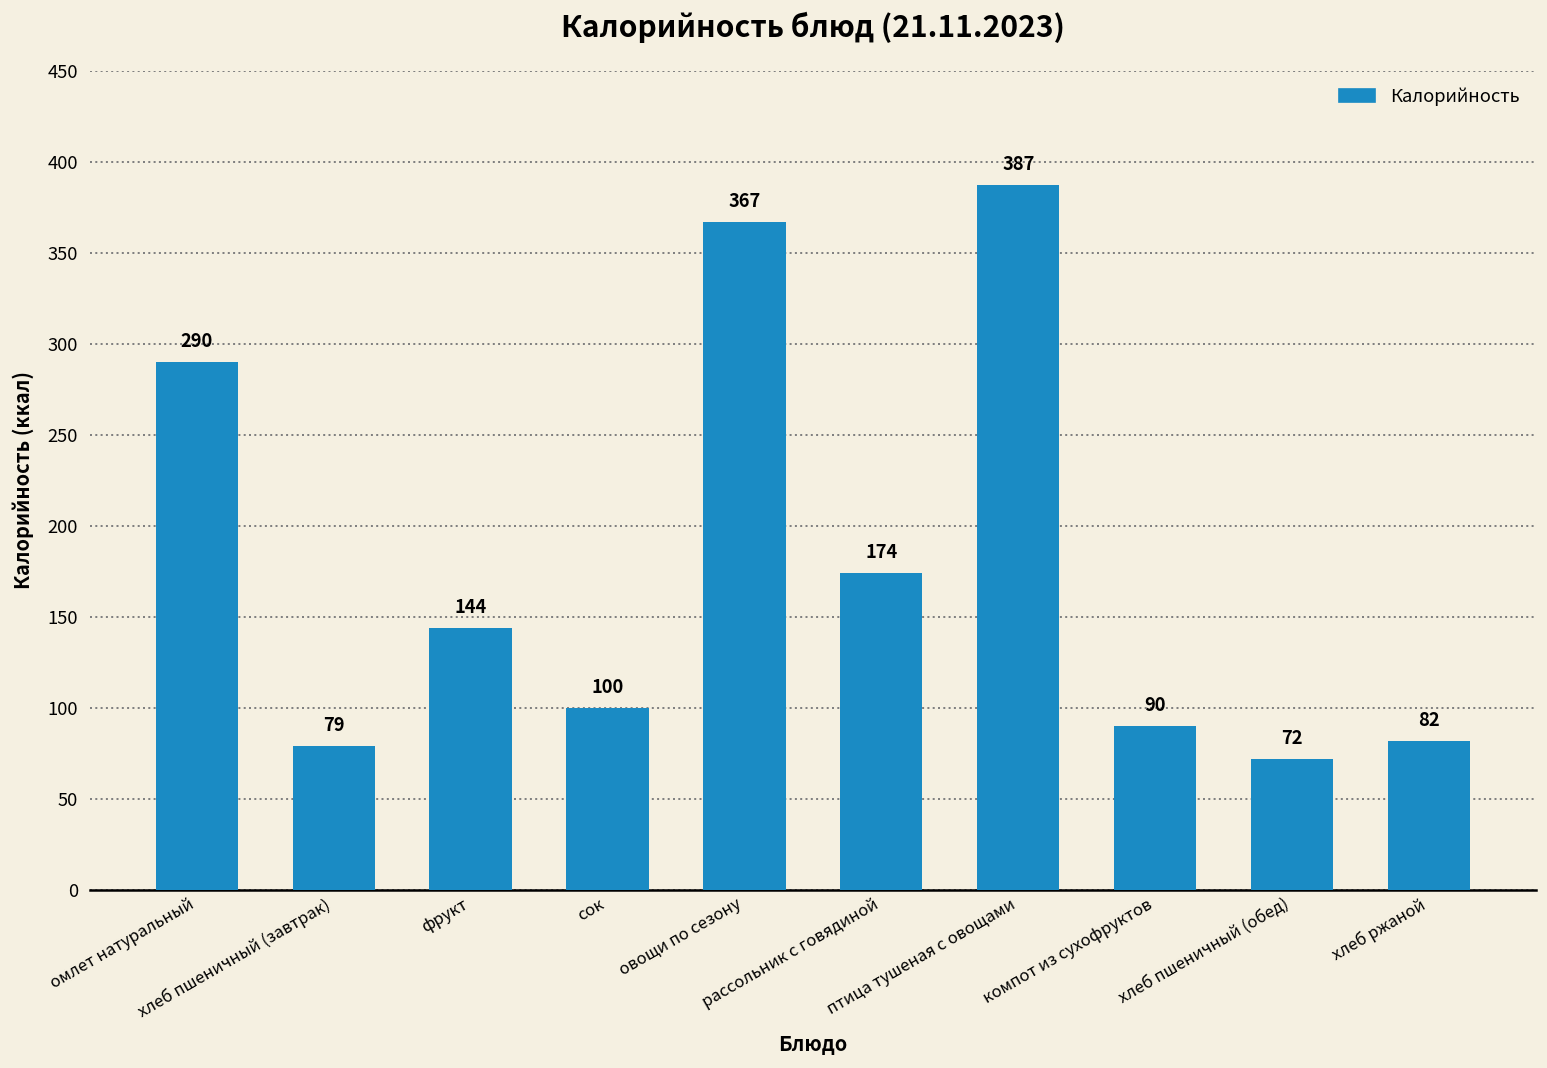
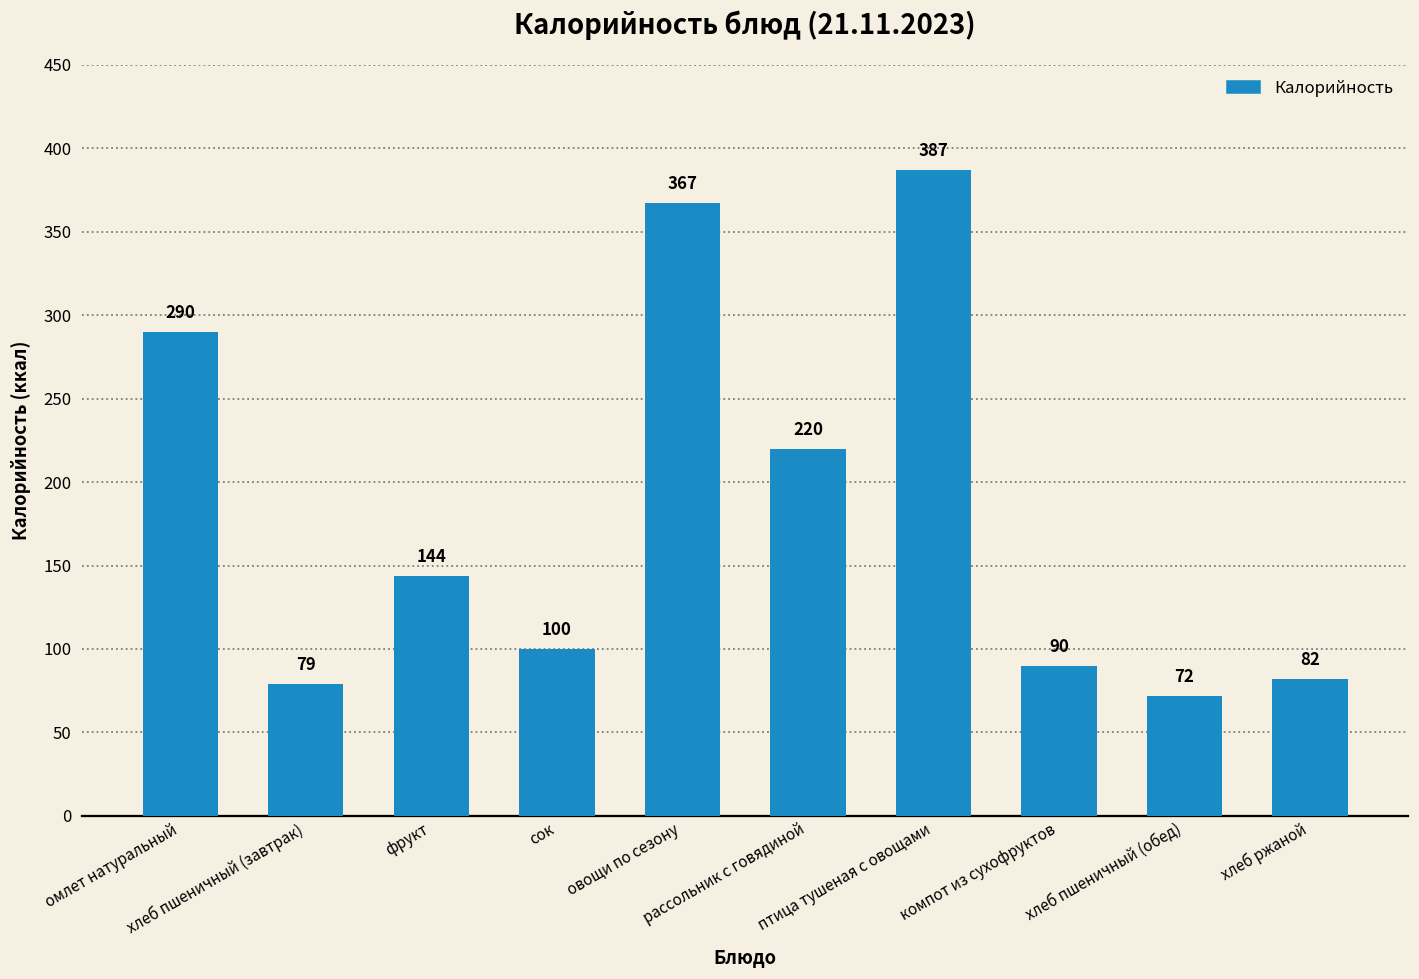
  {
    "омлет натуральный": 290,
    "хлеб пшеничный (завтрак)": 79,
    "фрукт": 144,
    "сок": 100,
    "овощи по сезону": 367,
-   "рассольник с говядиной": 174,
+   "рассольник с говядиной": 220,
    "птица тушеная с овощами": 387,
    "компот из сухофруктов": 90,
    "хлеб пшеничный (обед)": 72,
    "хлеб ржаной": 82
  }
